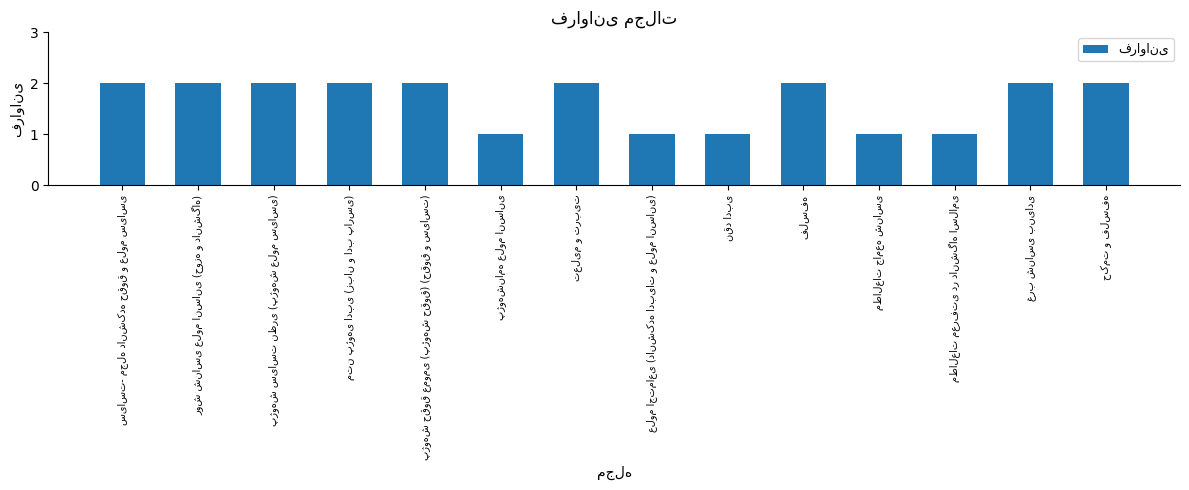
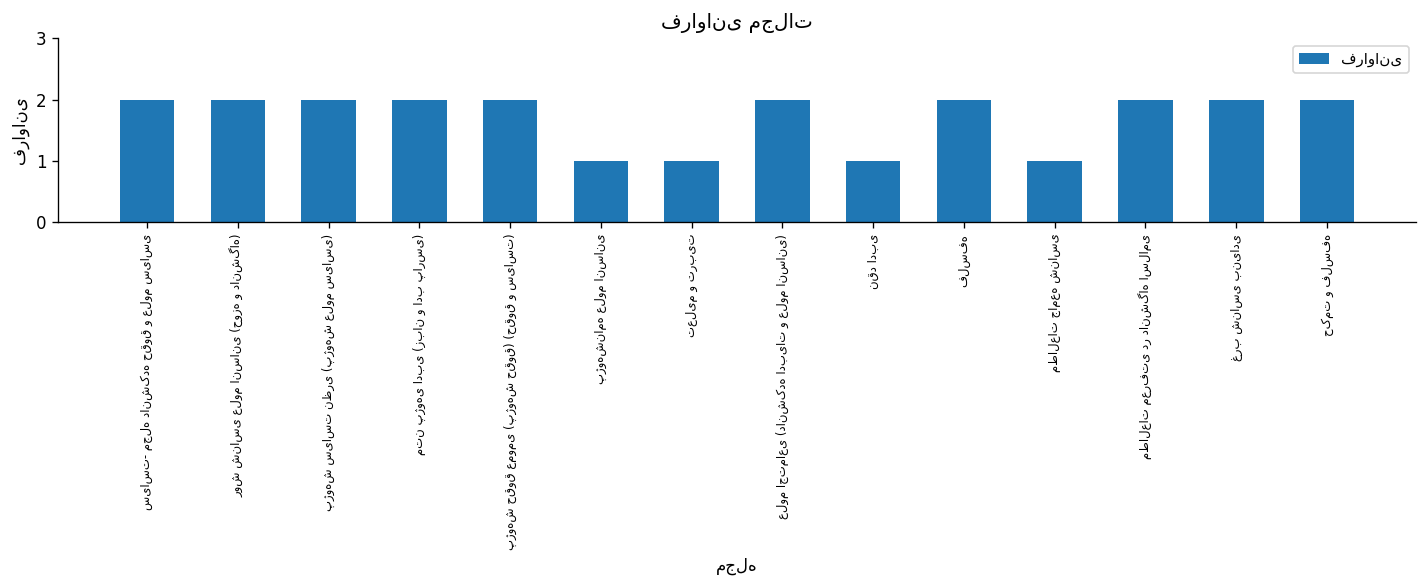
  {
    "سیاست- مجله دانشکده حقوق و علوم سیاسی": 2,
    "روش شناسی علوم انسانی (حوزه و دانشگاه)": 2,
    "پژوهش سیاست نظری (پژوهش علوم سیاسی)": 2,
    "متن پژوهی ادبی (زبان و ادب پارسی)": 2,
    "پژوهش حقوق عمومی (پژوهش حقوق) (حقوق و سیاست)": 2,
    "پژوهشنامه علوم انسانی": 1,
-   "تعلیم و تربیت": 2,
-   "علوم اجتماعی (دانشکده ادبیات و علوم انسانی)": 1,
+   "تعلیم و تربیت": 1,
+   "علوم اجتماعی (دانشکده ادبیات و علوم انسانی)": 2,
    "نقد ادبی": 1,
    "فلسفه": 2,
    "مطالعات جامعه شناسی": 1,
-   "مطالعات معرفتی در دانشگاه اسلامی": 1,
+   "مطالعات معرفتی در دانشگاه اسلامی": 2,
    "غرب شناسی بنیادی": 2,
    "حکمت و فلسفه": 2
  }
